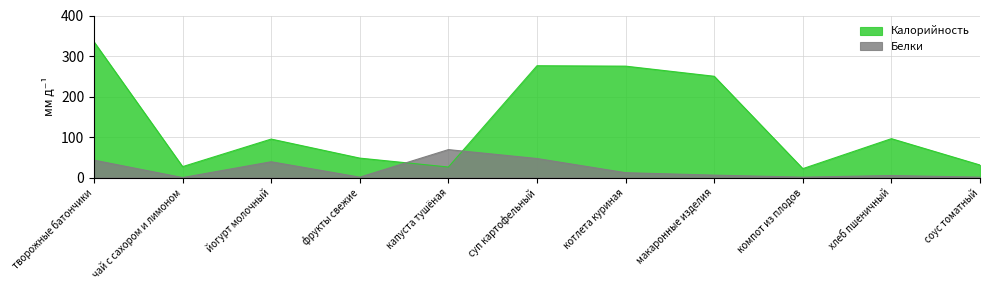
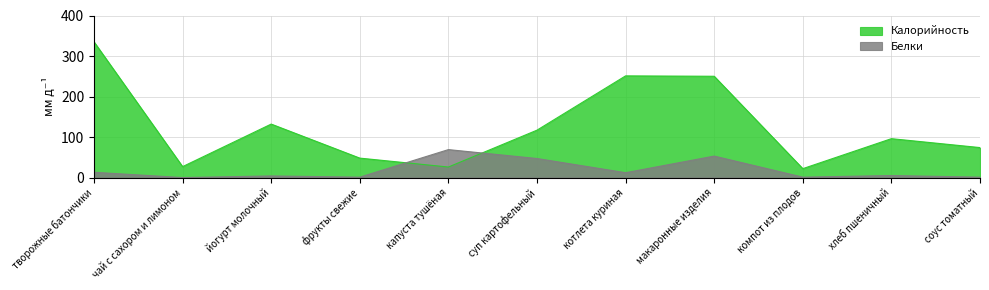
  {
    "Калорийность": {
      "творожные батончики": 340,
      "чай с сахором и лимоном": 30,
-     "йогурт молочный": 100,
+     "йогурт молочный": 130,
      "фрукты свежие": 50,
      "капуста тушёная": 30,
-     "суп картофельный": 280,
-     "котлета куриная": 280,
+     "суп картофельный": 120,
+     "котлета куриная": 250,
      "макаронные изделия": 250,
      "компот из плодов": 20,
      "хлеб пшеничный": 100,
-     "соус томатный": 30
+     "соус томатный": 70
    },
    "Белки": {
-     "творожные батончики": 40,
+     "творожные батончики": 10,
      "чай с сахором и лимоном": 0,
-     "йогурт молочный": 40,
+     "йогурт молочный": 0,
      "фрукты свежие": 0,
      "капуста тушёная": 70,
      "суп картофельный": 50,
      "котлета куриная": 10,
-     "макаронные изделия": 10,
+     "макаронные изделия": 50,
      "компот из плодов": 0,
      "хлеб пшеничный": 10,
      "соус томатный": 0
    }
  }
